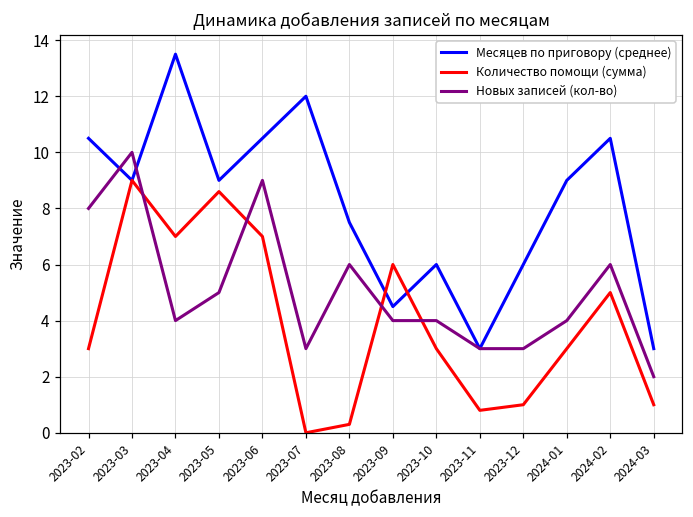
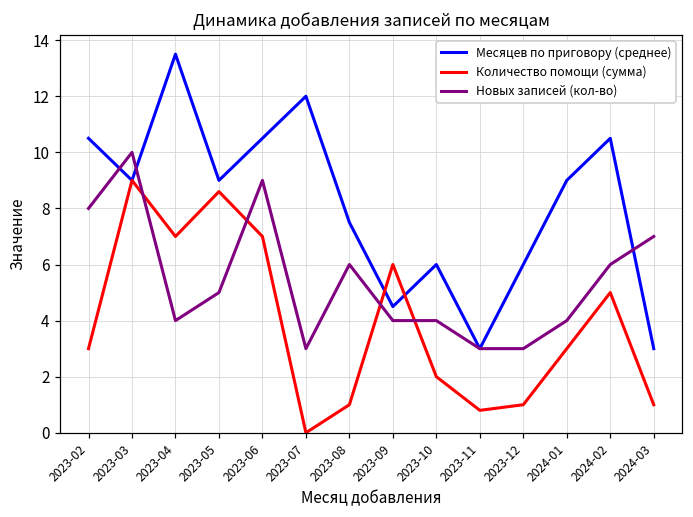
  {
    "Месяцев по приговору (среднее)": {
      "2023-02": 10.5,
      "2023-04": 13.5,
      "2023-05": 9.0,
      "2023-06": 10.5,
      "2023-07": 12.0,
      "2023-08": 7.5,
      "2023-09": 4.5,
      "2023-10": 6.0,
      "2023-12": 6.0,
      "2024-01": 9.0,
      "2024-02": 10.5,
      "2024-03": 3.0
    },
    "Количество помощи (сумма)": {
      "2023-02": 3.0,
      "2023-04": 7.0,
      "2023-05": 8.6,
      "2023-06": 7.0,
      "2023-07": 0.0,
-     "2023-08": 0.3,
+     "2023-08": 1.0,
      "2023-09": 6.0,
-     "2023-10": 3,
+     "2023-10": 2,
      "2023-11": 0.8,
      "2023-12": 1.0,
      "2024-01": 3.0,
      "2024-02": 5.0,
      "2024-03": 1.0
    },
    "Новых записей (кол-во)": {
      "2023-02": 8,
      "2023-03": 10,
      "2023-04": 4,
      "2023-05": 5,
      "2023-06": 9,
      "2023-07": 3,
      "2023-08": 6,
      "2023-09": 4,
      "2023-10": 4,
      "2023-12": 3,
      "2024-01": 4,
      "2024-02": 6,
-     "2024-03": 2
+     "2024-03": 7
    }
  }
